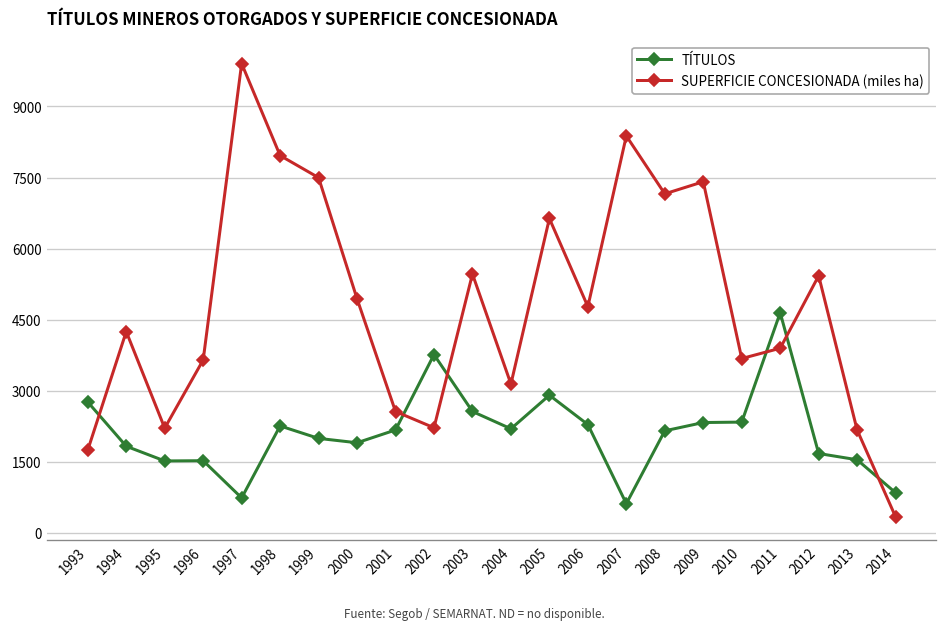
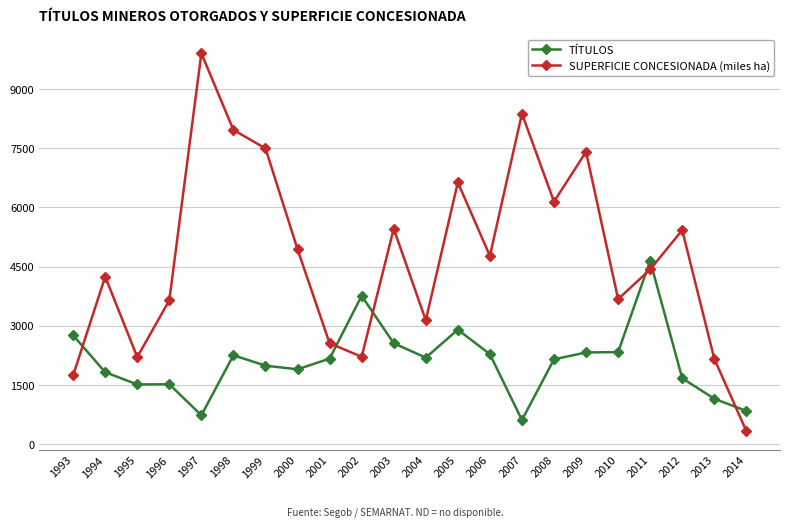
  {
    "TÍTULOS": {
      "1993": 2800,
      "1994": 1800,
      "1995": 1500,
      "1996": 1500,
      "1997": 700,
      "1998": 2300,
      "1999": 2000,
      "2000": 1900,
      "2001": 2200,
      "2002": 3800,
      "2003": 2600,
      "2004": 2200,
      "2005": 2900,
      "2006": 2300,
      "2007": 600,
      "2008": 2200,
      "2009": 2300,
      "2010": 2300,
      "2011": 4600,
      "2012": 1700,
-     "2013": 1500,
+     "2013": 1200,
      "2014": 800
    },
    "SUPERFICIE CONCESIONADA (miles ha)": {
      "1993": 1700,
      "1994": 4200,
      "1995": 2200,
      "1996": 3600,
      "1997": 9900,
      "1998": 8000,
      "1999": 7500,
      "2000": 4900,
      "2001": 2600,
      "2002": 2200,
      "2003": 5500,
      "2004": 3100,
      "2005": 6600,
      "2006": 4800,
      "2007": 8400,
-     "2008": 7200,
+     "2008": 6100,
      "2009": 7400,
      "2010": 3700,
-     "2011": 3900,
+     "2011": 4400,
      "2012": 5400,
      "2013": 2200,
      "2014": 300
    }
  }
